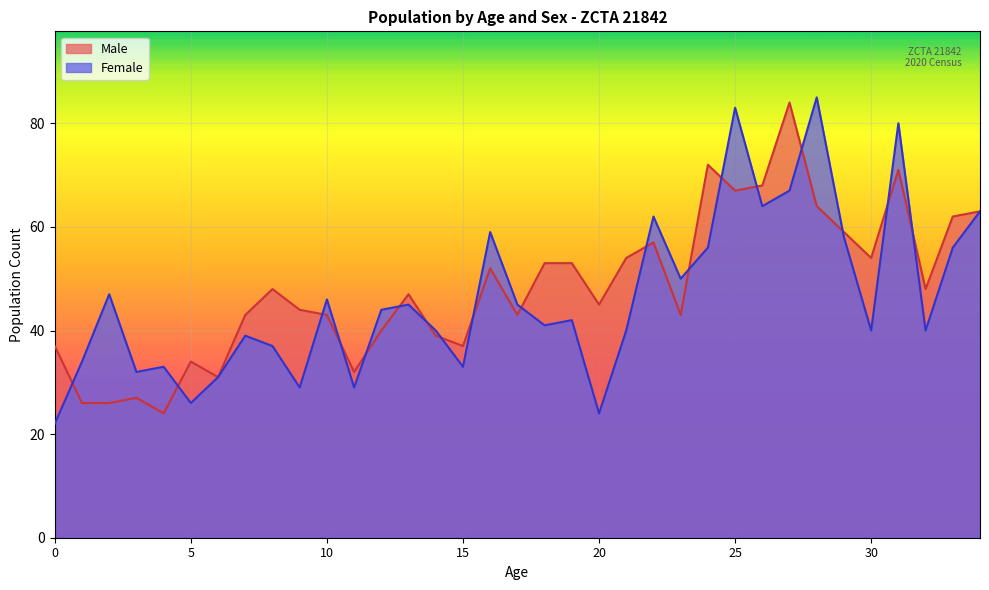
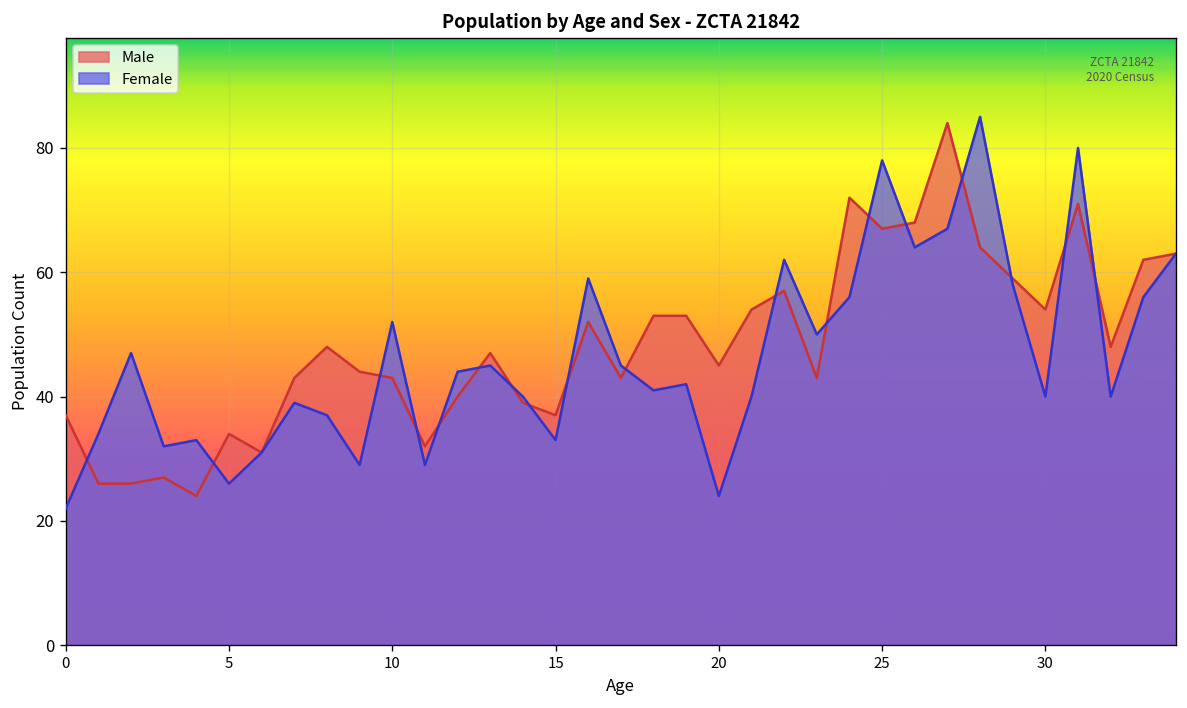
  {
    "Male": {
      "0": 37,
      "5": 34,
      "10": 43,
      "15": 37,
      "20": 45,
      "25": 67,
      "30": 54
    },
    "Female": {
      "0": 22,
      "5": 26,
-     "10": 46,
+     "10": 52,
      "15": 33,
      "20": 24,
-     "25": 83,
+     "25": 78,
      "30": 40
    }
  }
